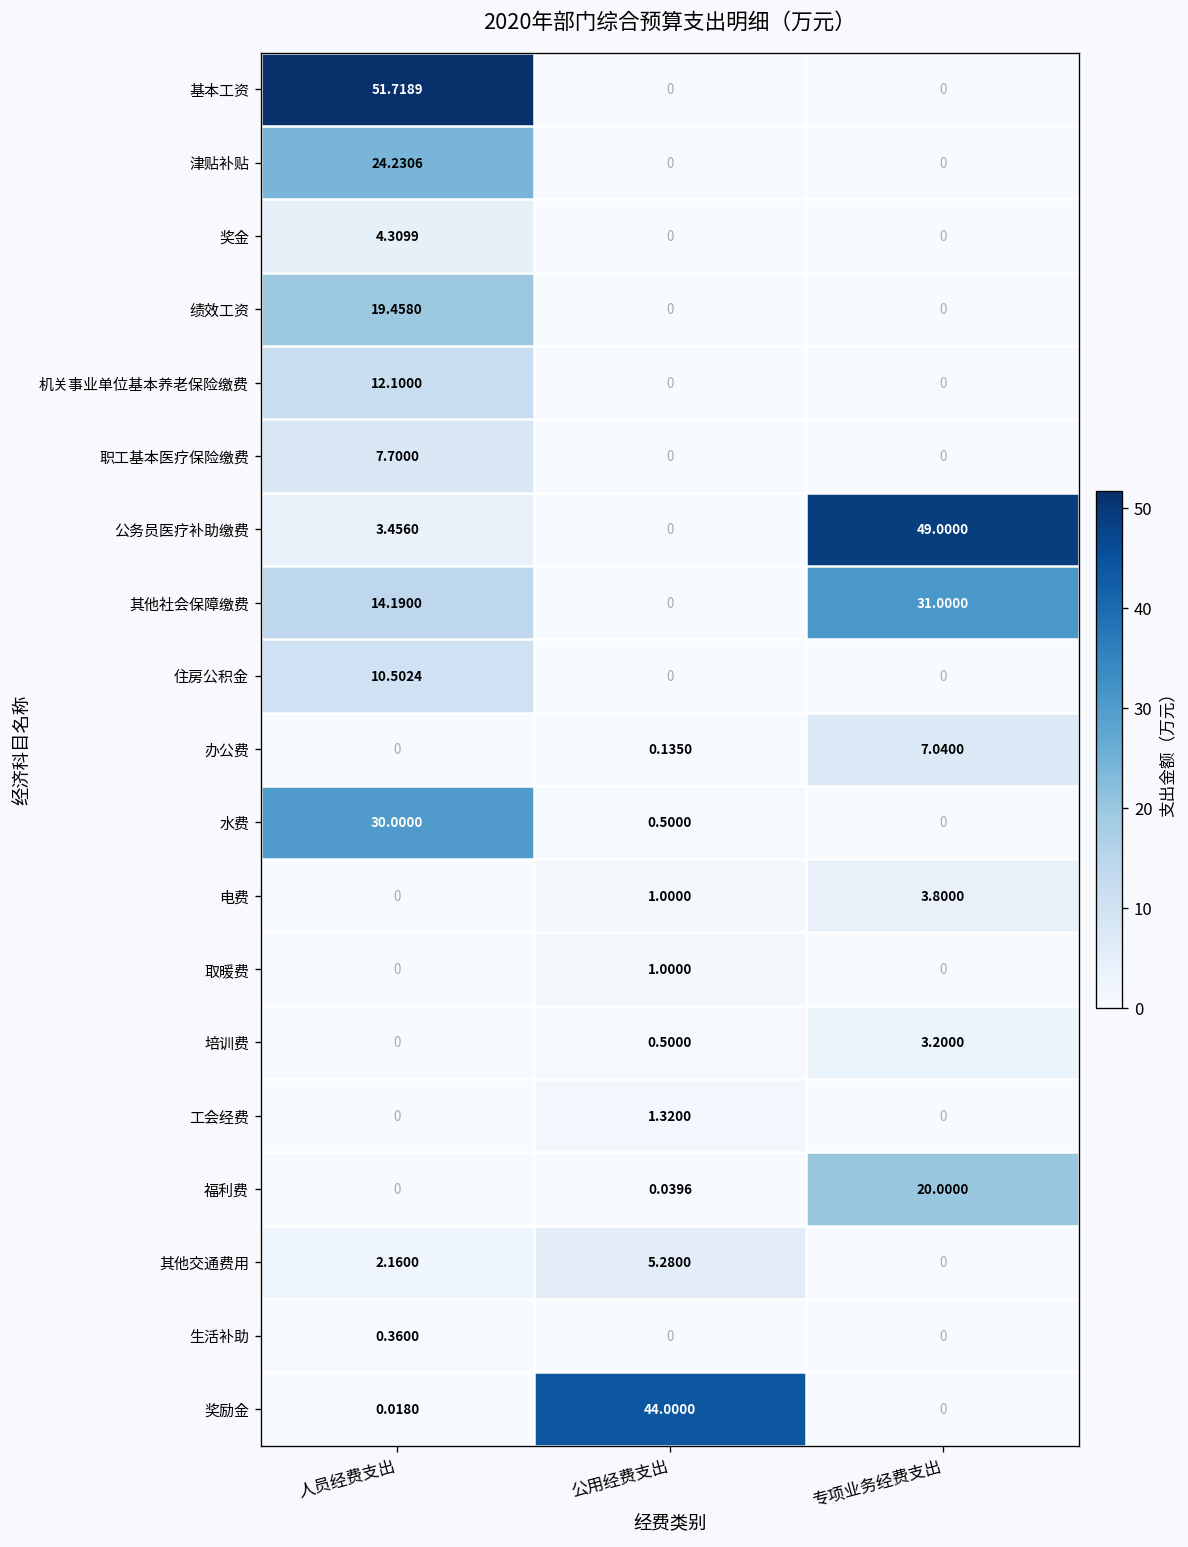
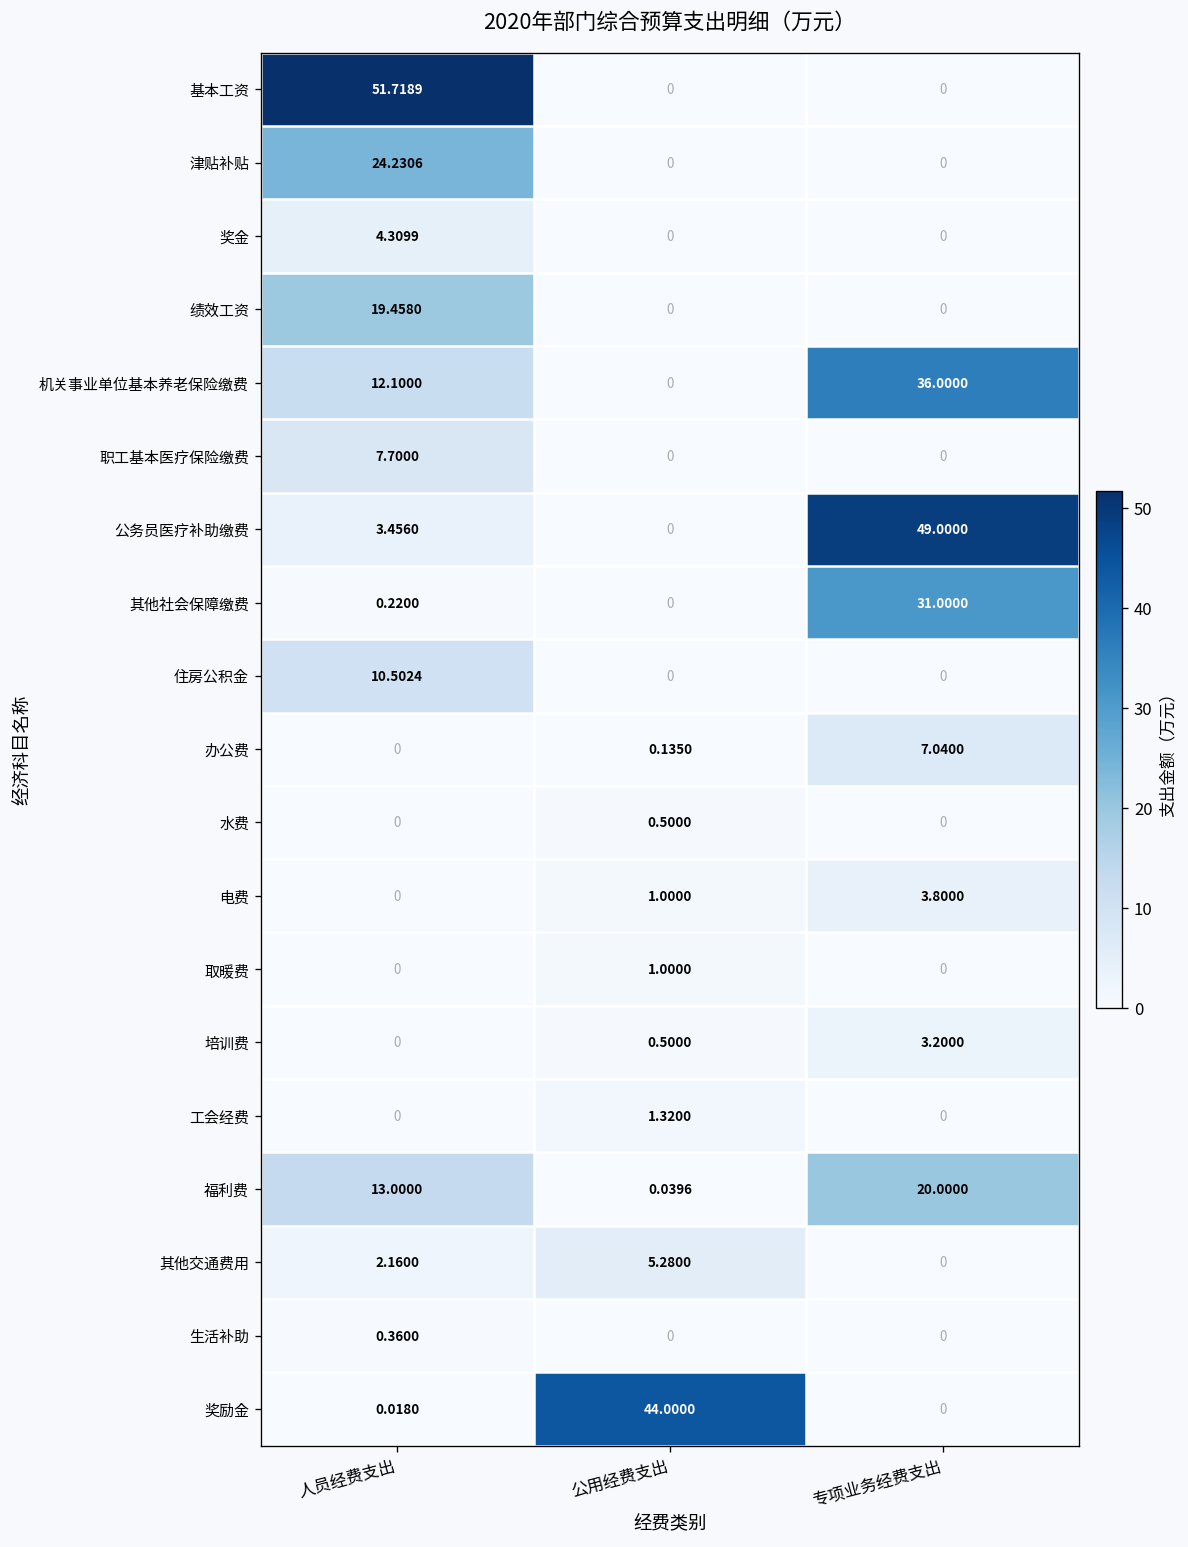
  {
    "基本工资": {
      "人员经费支出": 51.7189,
      "公用经费支出": 0,
      "专项业务经费支出": 0
    },
    "津贴补贴": {
      "人员经费支出": 24.2306,
      "公用经费支出": 0,
      "专项业务经费支出": 0
    },
    "奖金": {
      "人员经费支出": 4.3099,
      "公用经费支出": 0,
      "专项业务经费支出": 0
    },
    "绩效工资": {
      "人员经费支出": 19.4580,
      "公用经费支出": 0,
      "专项业务经费支出": 0
    },
    "机关事业单位基本养老保险缴费": {
      "人员经费支出": 12.1000,
      "公用经费支出": 0,
-     "专项业务经费支出": 0
+     "专项业务经费支出": 36.0000
    },
    "职工基本医疗保险缴费": {
      "人员经费支出": 7.7000,
      "公用经费支出": 0,
      "专项业务经费支出": 0
    },
    "公务员医疗补助缴费": {
      "人员经费支出": 3.4560,
      "公用经费支出": 0,
      "专项业务经费支出": 49.0000
    },
    "其他社会保障缴费": {
-     "人员经费支出": 14.1900,
+     "人员经费支出": 0.2200,
      "公用经费支出": 0,
      "专项业务经费支出": 31.0000
    },
    "住房公积金": {
      "人员经费支出": 10.5024,
      "公用经费支出": 0,
      "专项业务经费支出": 0
    },
    "办公费": {
      "人员经费支出": 0,
      "公用经费支出": 0.1350,
      "专项业务经费支出": 7.0400
    },
    "水费": {
-     "人员经费支出": 30.0000,
+     "人员经费支出": 0,
      "公用经费支出": 0.5000,
      "专项业务经费支出": 0
    },
    "电费": {
      "人员经费支出": 0,
      "公用经费支出": 1.0000,
      "专项业务经费支出": 3.8000
    },
    "取暖费": {
      "人员经费支出": 0,
      "公用经费支出": 1.0000,
      "专项业务经费支出": 0
    },
    "培训费": {
      "人员经费支出": 0,
      "公用经费支出": 0.5000,
      "专项业务经费支出": 3.2000
    },
    "工会经费": {
      "人员经费支出": 0,
      "公用经费支出": 1.3200,
      "专项业务经费支出": 0
    },
    "福利费": {
-     "人员经费支出": 0,
+     "人员经费支出": 13.0000,
      "公用经费支出": 0.0396,
      "专项业务经费支出": 20.0000
    },
    "其他交通费用": {
      "人员经费支出": 2.1600,
      "公用经费支出": 5.2800,
      "专项业务经费支出": 0
    },
    "生活补助": {
      "人员经费支出": 0.3600,
      "公用经费支出": 0,
      "专项业务经费支出": 0
    },
    "奖励金": {
      "人员经费支出": 0.0180,
      "公用经费支出": 44.0000,
      "专项业务经费支出": 0
    }
  }
